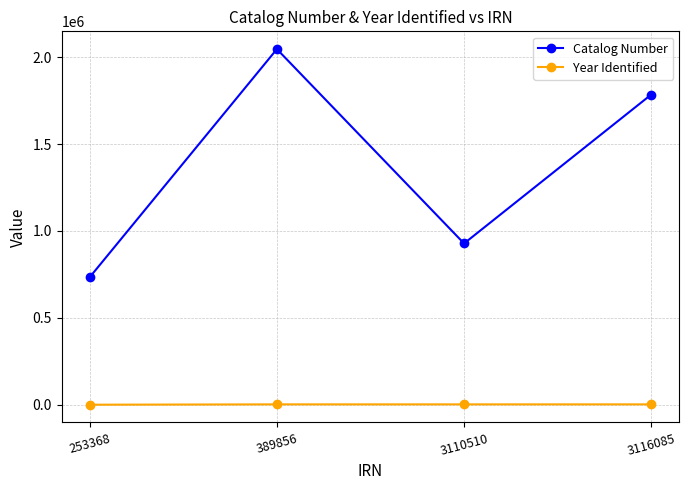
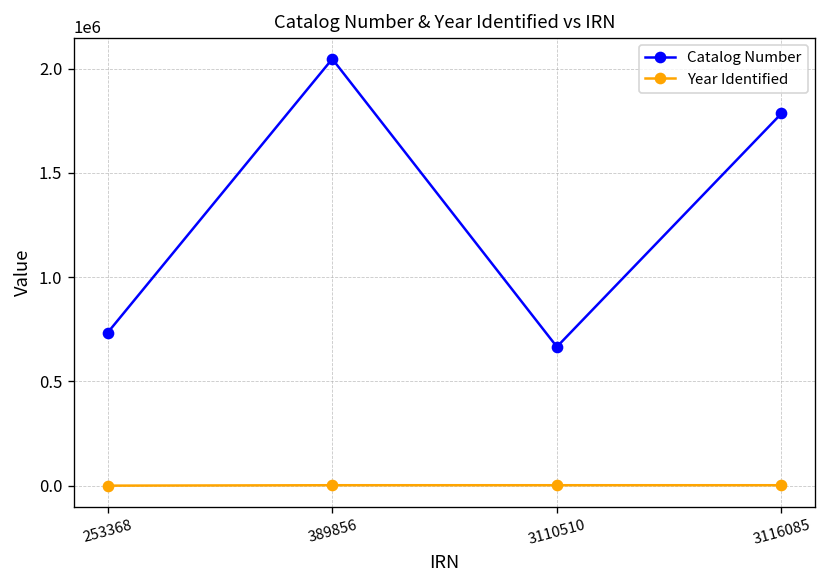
  {
    "Catalog Number": {
      "253368": 730000,
      "389856": 2050000,
-     "3110510": 930000,
+     "3110510": 670000,
      "3116085": 1790000
    },
    "Year Identified": {
      "253368": 0,
      "389856": 0,
      "3110510": 0,
      "3116085": 0
    }
  }
